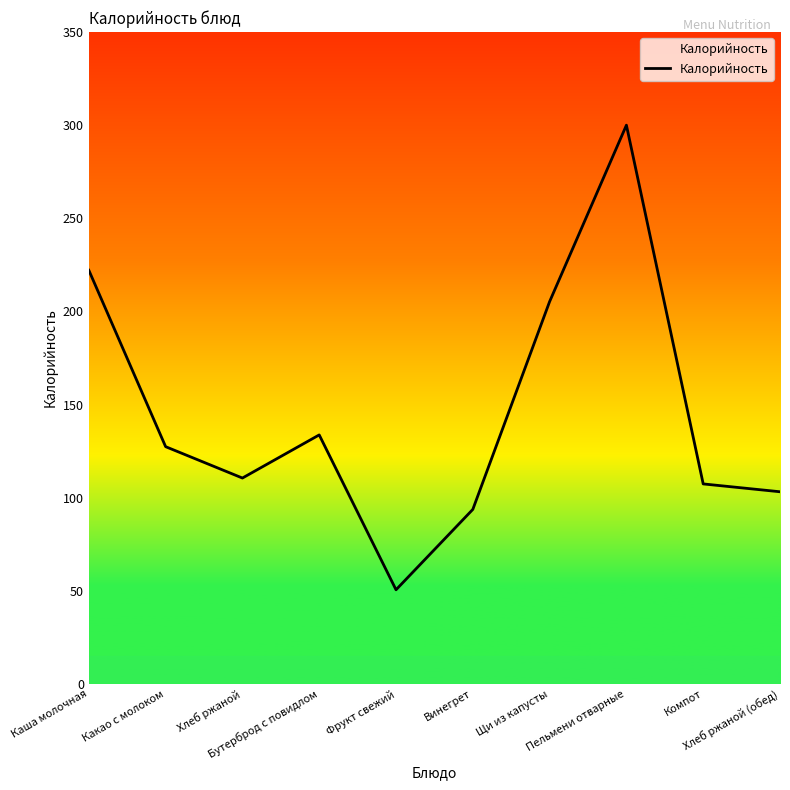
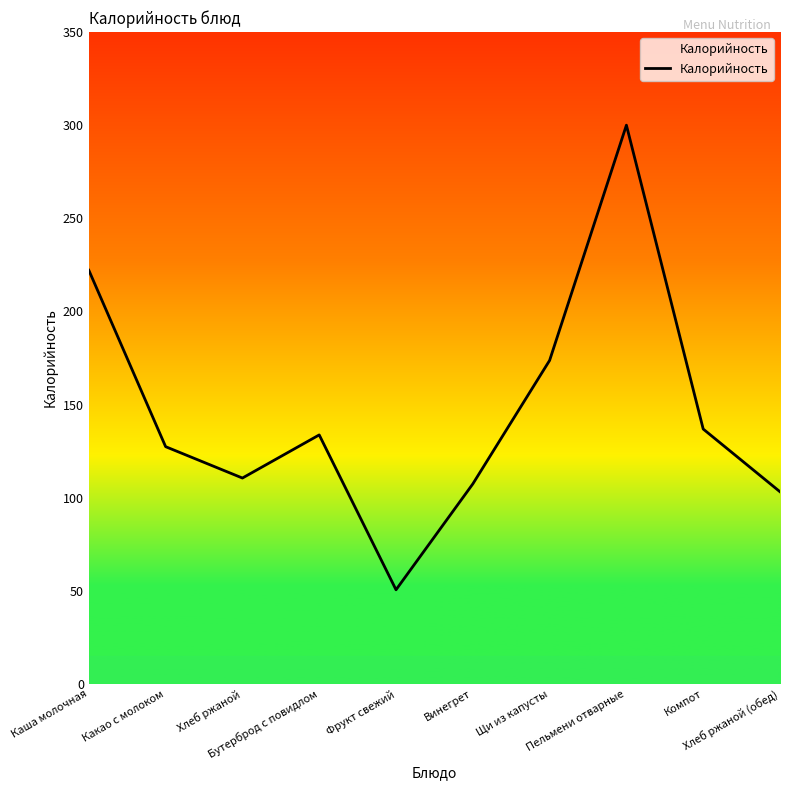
  {
    "Каша молочная": 222,
    "Какао с молоком": 127,
    "Хлеб ржаной": 111,
    "Бутерброд с повидлом": 134,
    "Фрукт свежий": 51,
-   "Винегрет": 94,
-   "Щи из капусты": 205,
+   "Винегрет": 107,
+   "Щи из капусты": 174,
    "Пельмени отварные": 300,
-   "Компот": 107,
+   "Компот": 137,
    "Хлеб ржаной (обед)": 103
  }
